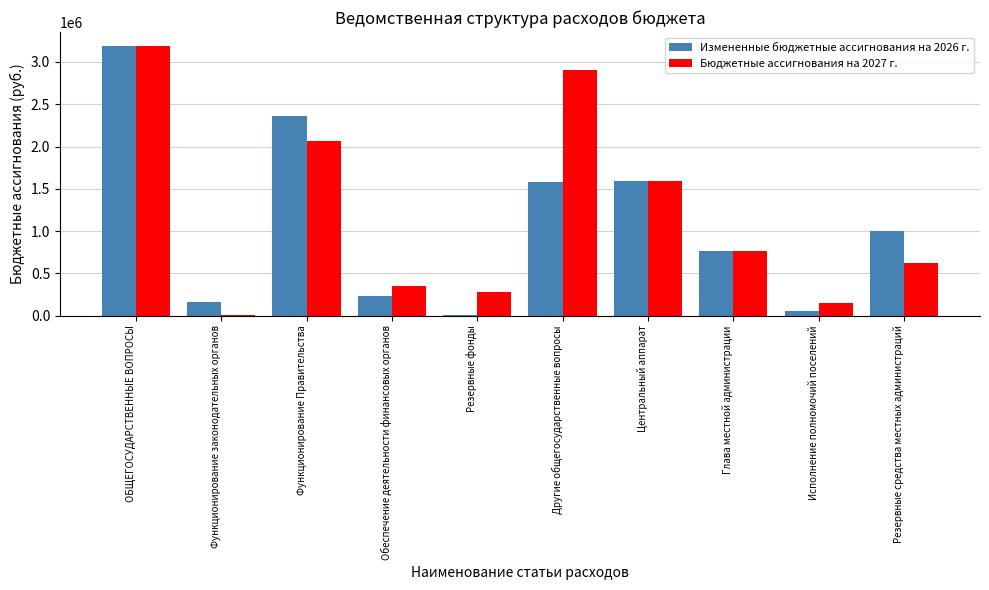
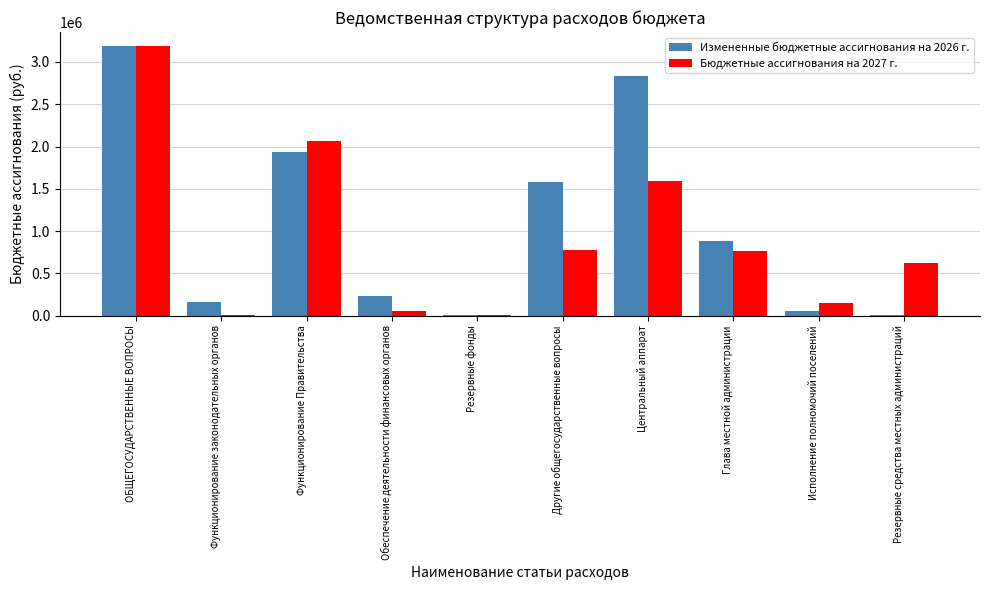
  {
    "Измененные бюджетные ассигнования на 2026 г.": {
      "ОБЩЕГОСУДАРСТВЕННЫЕ ВОПРОСЫ": 3200000,
      "Функционирование законодательных органов": 200000,
-     "Функционирование Правительства": 2400000,
+     "Функционирование Правительства": 1900000,
      "Обеспечение деятельности финансовых органов": 200000,
      "Другие общегосударственные вопросы": 1600000,
-     "Центральный аппарат": 1600000,
-     "Глава местной администрации": 800000,
+     "Центральный аппарат": 2800000,
+     "Глава местной администрации": 900000,
      "Исполнение полномочий поселений": 100000,
-     "Резервные средства местных администраций": 1000000
+     "Резервные средства местных администраций": 0
    },
    "Бюджетные ассигнования на 2027 г.": {
      "ОБЩЕГОСУДАРСТВЕННЫЕ ВОПРОСЫ": 3200000,
      "Функционирование Правительства": 2100000,
-     "Обеспечение деятельности финансовых органов": 300000,
-     "Резервные фонды": 300000,
-     "Другие общегосударственные вопросы": 2900000,
+     "Обеспечение деятельности финансовых органов": 100000,
+     "Резервные фонды": 0,
+     "Другие общегосударственные вопросы": 800000,
      "Центральный аппарат": 1600000,
      "Глава местной администрации": 800000,
      "Исполнение полномочий поселений": 200000,
      "Резервные средства местных администраций": 600000
    }
  }
